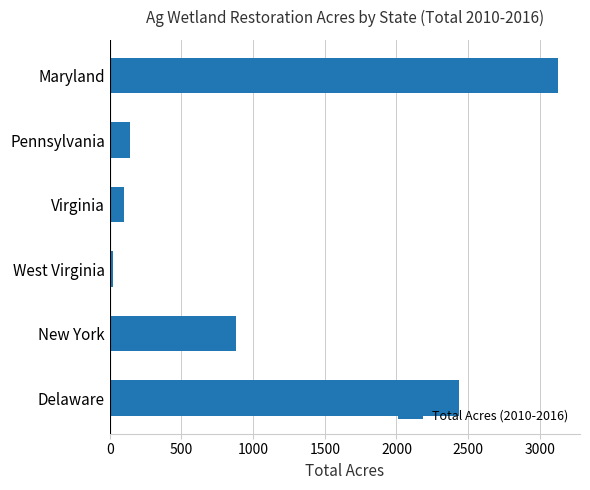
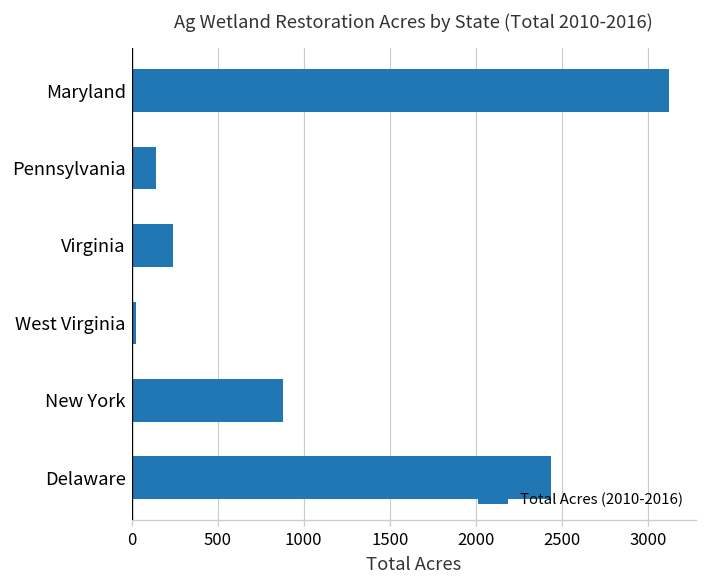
  {
    "Maryland": 3120,
    "Pennsylvania": 140,
-   "Virginia": 100,
+   "Virginia": 240,
    "West Virginia": 20,
    "New York": 880,
    "Delaware": 2440
  }
